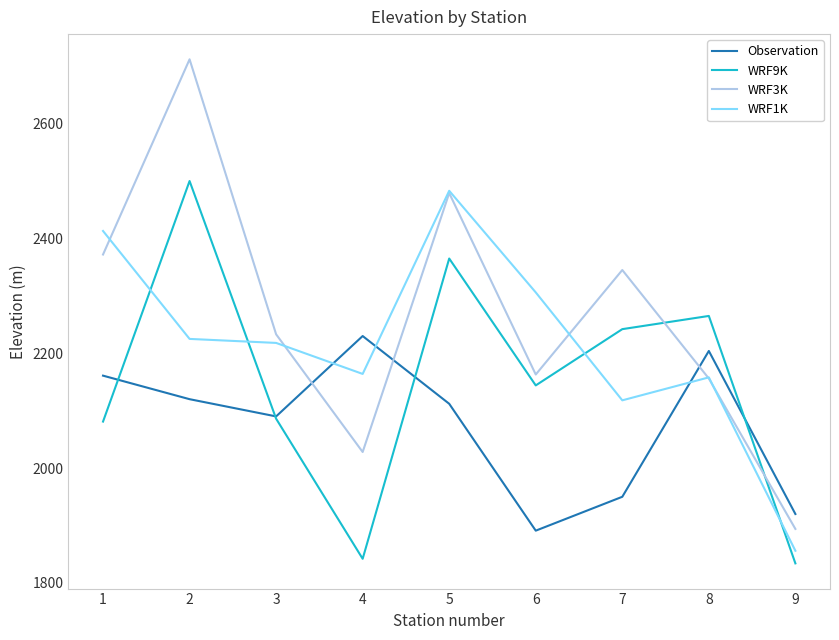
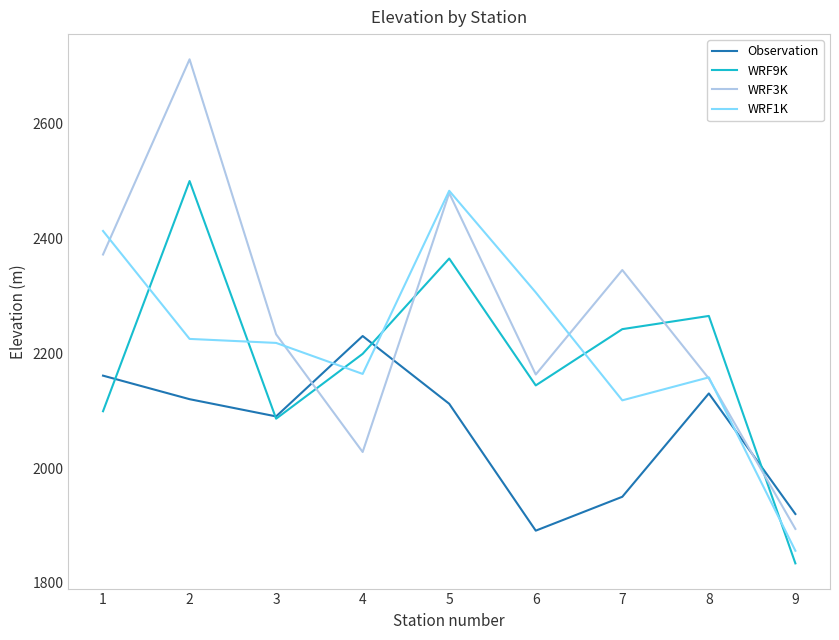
  {
    "Observation": {
      "1": 2160,
      "2": 2120,
      "4": 2230,
      "5": 2110,
      "6": 1890,
      "7": 1950,
-     "8": 2200,
+     "8": 2130,
      "9": 1920
    },
    "WRF9K": {
-     "1": 2080,
+     "1": 2100,
      "2": 2500,
-     "4": 1840,
+     "4": 2200,
      "5": 2370,
      "6": 2140,
      "7": 2240,
      "8": 2270,
      "9": 1830
    }
  }
